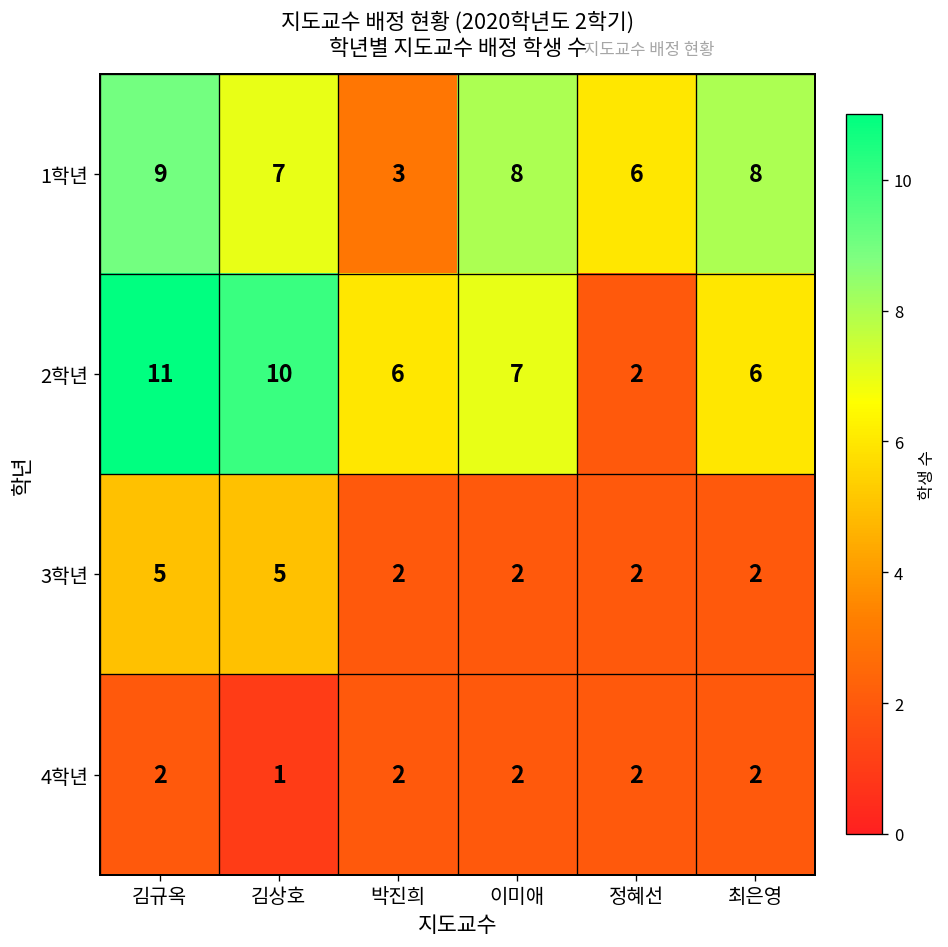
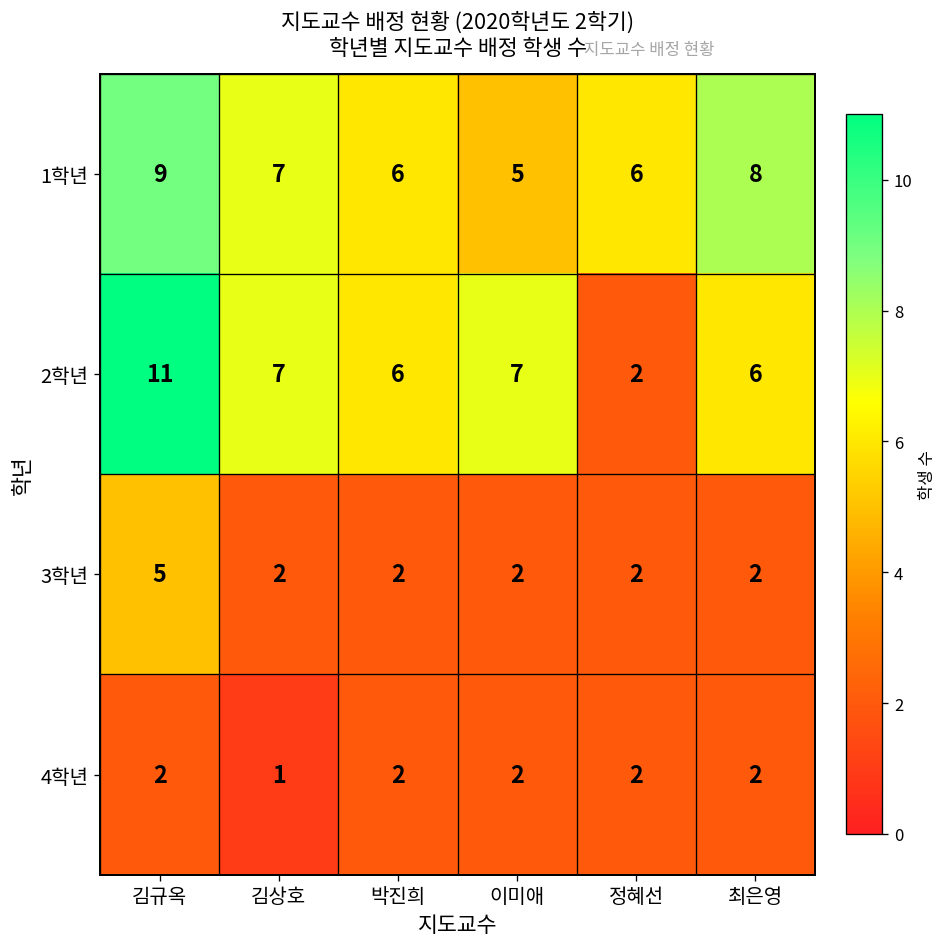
  {
    "1학년": {
      "김규옥": 9,
      "김상호": 7,
-     "박진희": 3,
-     "이미애": 8,
+     "박진희": 6,
+     "이미애": 5,
      "정혜선": 6,
      "최은영": 8
    },
    "2학년": {
      "김규옥": 11,
-     "김상호": 10,
+     "김상호": 7,
      "박진희": 6,
      "이미애": 7,
      "정혜선": 2,
      "최은영": 6
    },
    "3학년": {
      "김규옥": 5,
-     "김상호": 5,
+     "김상호": 2,
      "박진희": 2,
      "이미애": 2,
      "정혜선": 2,
      "최은영": 2
    },
    "4학년": {
      "김규옥": 2,
      "김상호": 1,
      "박진희": 2,
      "이미애": 2,
      "정혜선": 2,
      "최은영": 2
    }
  }
